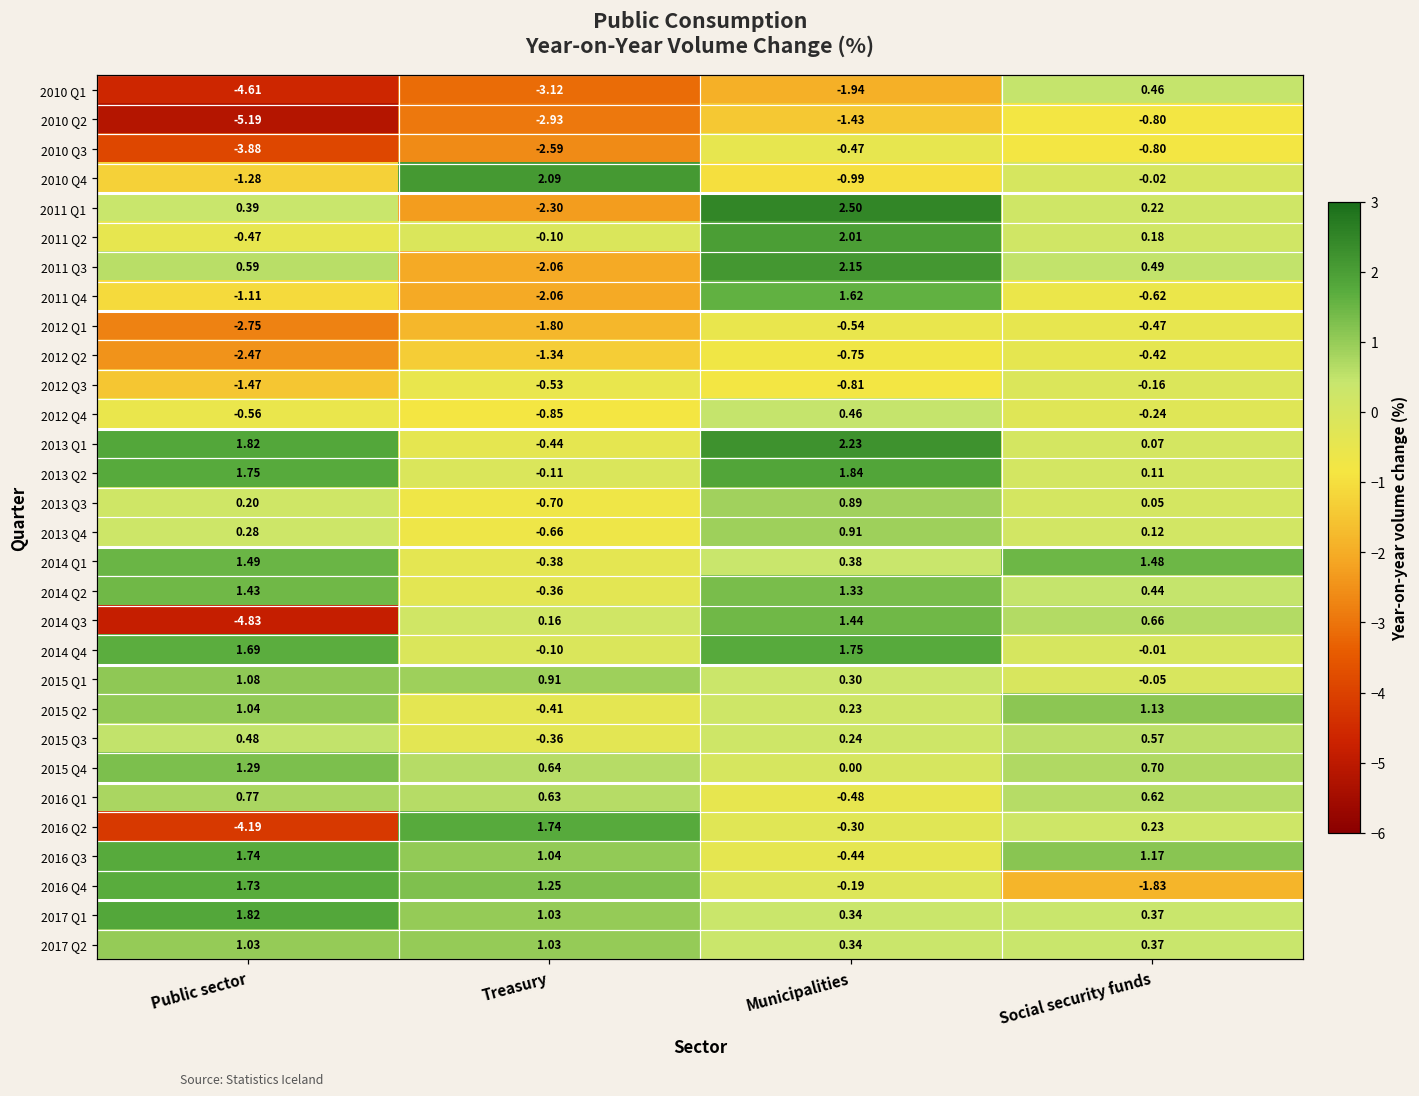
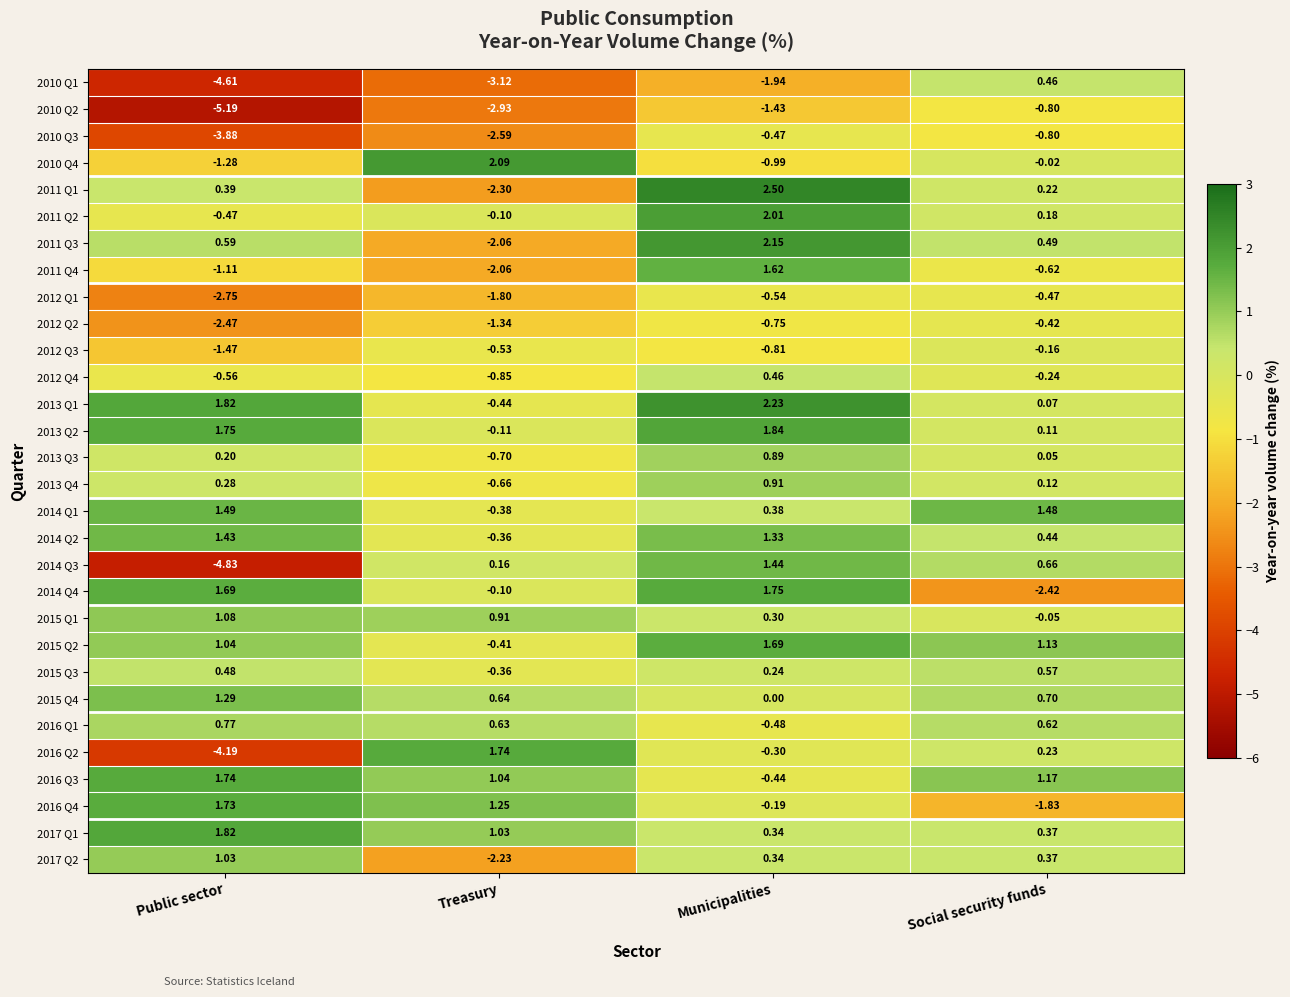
  {
    "2010 Q1": {
      "Public sector": -4.61,
      "Treasury": -3.12,
      "Municipalities": -1.94,
      "Social security funds": 0.46
    },
    "2010 Q2": {
      "Public sector": -5.19,
      "Treasury": -2.93,
      "Municipalities": -1.43,
      "Social security funds": -0.80
    },
    "2010 Q3": {
      "Public sector": -3.88,
      "Treasury": -2.59,
      "Municipalities": -0.47,
      "Social security funds": -0.80
    },
    "2010 Q4": {
      "Public sector": -1.28,
      "Treasury": 2.09,
      "Municipalities": -0.99,
      "Social security funds": -0.02
    },
    "2011 Q1": {
      "Public sector": 0.39,
      "Treasury": -2.30,
      "Municipalities": 2.50,
      "Social security funds": 0.22
    },
    "2011 Q2": {
      "Public sector": -0.47,
      "Treasury": -0.10,
      "Municipalities": 2.01,
      "Social security funds": 0.18
    },
    "2011 Q3": {
      "Public sector": 0.59,
      "Treasury": -2.06,
      "Municipalities": 2.15,
      "Social security funds": 0.49
    },
    "2011 Q4": {
      "Public sector": -1.11,
      "Treasury": -2.06,
      "Municipalities": 1.62,
      "Social security funds": -0.62
    },
    "2012 Q1": {
      "Public sector": -2.75,
      "Treasury": -1.80,
      "Municipalities": -0.54,
      "Social security funds": -0.47
    },
    "2012 Q2": {
      "Public sector": -2.47,
      "Treasury": -1.34,
      "Municipalities": -0.75,
      "Social security funds": -0.42
    },
    "2012 Q3": {
      "Public sector": -1.47,
      "Treasury": -0.53,
      "Municipalities": -0.81,
      "Social security funds": -0.16
    },
    "2012 Q4": {
      "Public sector": -0.56,
      "Treasury": -0.85,
      "Municipalities": 0.46,
      "Social security funds": -0.24
    },
    "2013 Q1": {
      "Public sector": 1.82,
      "Treasury": -0.44,
      "Municipalities": 2.23,
      "Social security funds": 0.07
    },
    "2013 Q2": {
      "Public sector": 1.75,
      "Treasury": -0.11,
      "Municipalities": 1.84,
      "Social security funds": 0.11
    },
    "2013 Q3": {
      "Public sector": 0.20,
      "Treasury": -0.70,
      "Municipalities": 0.89,
      "Social security funds": 0.05
    },
    "2013 Q4": {
      "Public sector": 0.28,
      "Treasury": -0.66,
      "Municipalities": 0.91,
      "Social security funds": 0.12
    },
    "2014 Q1": {
      "Public sector": 1.49,
      "Treasury": -0.38,
      "Municipalities": 0.38,
      "Social security funds": 1.48
    },
    "2014 Q2": {
      "Public sector": 1.43,
      "Treasury": -0.36,
      "Municipalities": 1.33,
      "Social security funds": 0.44
    },
    "2014 Q3": {
      "Public sector": -4.83,
      "Treasury": 0.16,
      "Municipalities": 1.44,
      "Social security funds": 0.66
    },
    "2014 Q4": {
      "Public sector": 1.69,
      "Treasury": -0.10,
      "Municipalities": 1.75,
-     "Social security funds": -0.01
+     "Social security funds": -2.42
    },
    "2015 Q1": {
      "Public sector": 1.08,
      "Treasury": 0.91,
      "Municipalities": 0.30,
      "Social security funds": -0.05
    },
    "2015 Q2": {
      "Public sector": 1.04,
      "Treasury": -0.41,
-     "Municipalities": 0.23,
+     "Municipalities": 1.69,
      "Social security funds": 1.13
    },
    "2015 Q3": {
      "Public sector": 0.48,
      "Treasury": -0.36,
      "Municipalities": 0.24,
      "Social security funds": 0.57
    },
    "2015 Q4": {
      "Public sector": 1.29,
      "Treasury": 0.64,
      "Municipalities": 0.00,
      "Social security funds": 0.70
    },
    "2016 Q1": {
      "Public sector": 0.77,
      "Treasury": 0.63,
      "Municipalities": -0.48,
      "Social security funds": 0.62
    },
    "2016 Q2": {
      "Public sector": -4.19,
      "Treasury": 1.74,
      "Municipalities": -0.30,
      "Social security funds": 0.23
    },
    "2016 Q3": {
      "Public sector": 1.74,
      "Treasury": 1.04,
      "Municipalities": -0.44,
      "Social security funds": 1.17
    },
    "2016 Q4": {
      "Public sector": 1.73,
      "Treasury": 1.25,
      "Municipalities": -0.19,
      "Social security funds": -1.83
    },
    "2017 Q1": {
      "Public sector": 1.82,
      "Treasury": 1.03,
      "Municipalities": 0.34,
      "Social security funds": 0.37
    },
    "2017 Q2": {
      "Public sector": 1.03,
-     "Treasury": 1.03,
+     "Treasury": -2.23,
      "Municipalities": 0.34,
      "Social security funds": 0.37
    }
  }
